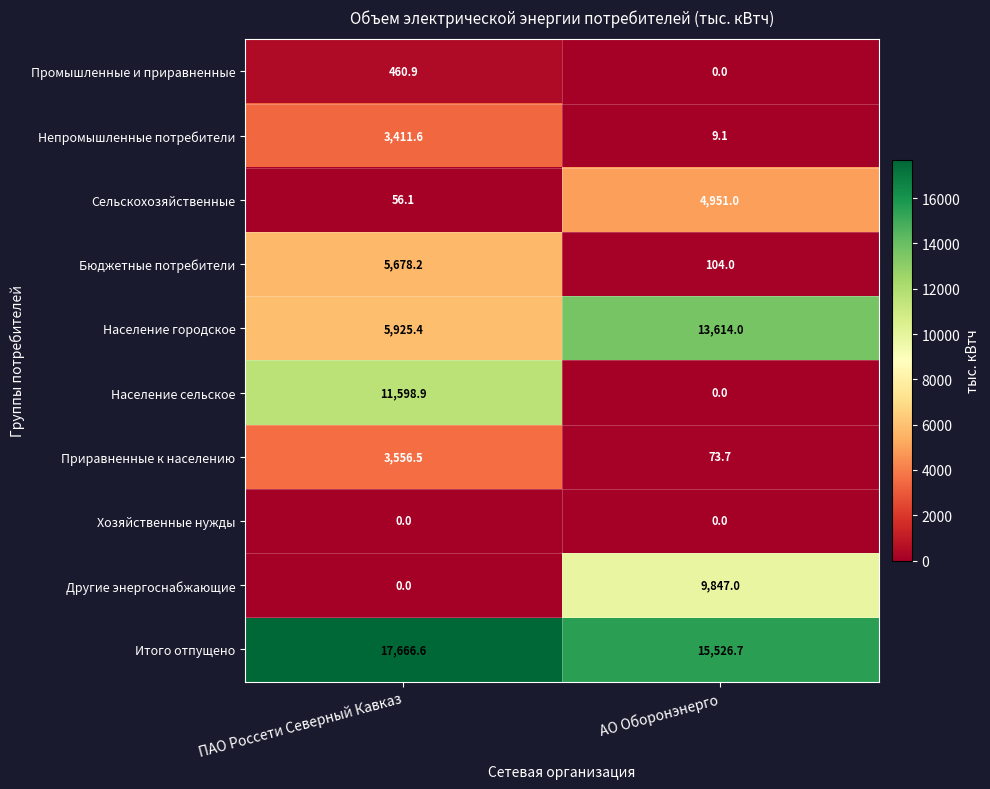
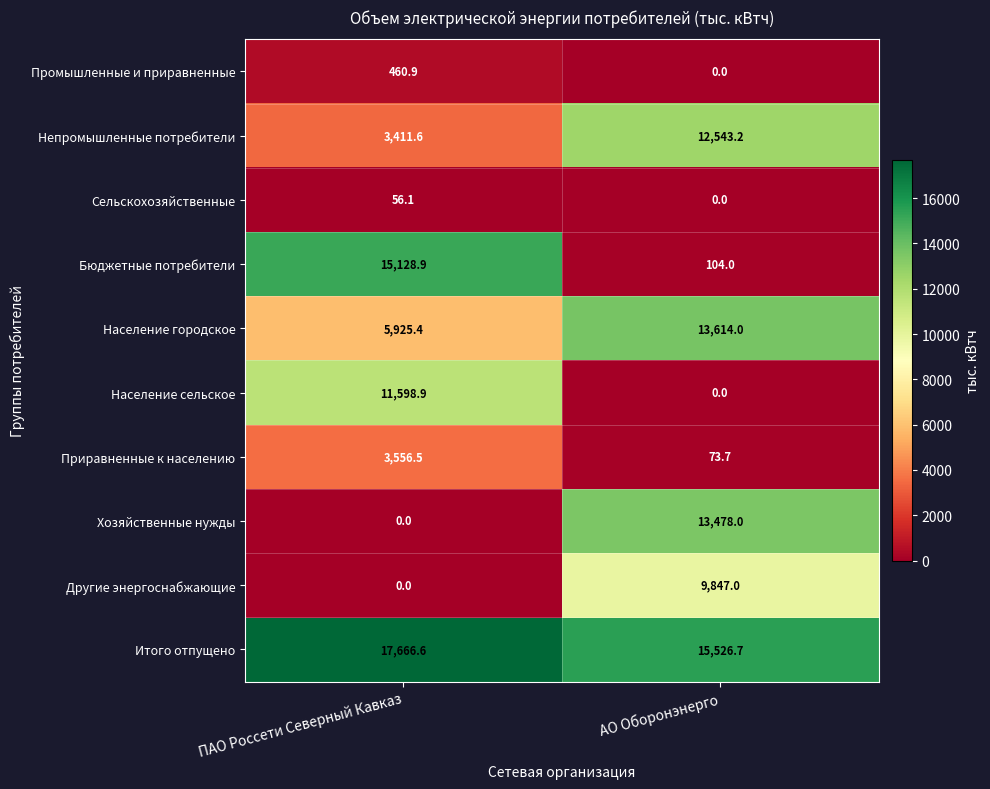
  {
    "Промышленные и приравненные": {
      "ПАО Россети Северный Кавказ": "460.9",
      "АО Оборонэнерго": "0.0"
    },
    "Непромышленные потребители": {
      "ПАО Россети Северный Кавказ": "3,411.6",
-     "АО Оборонэнерго": "9.1"
+     "АО Оборонэнерго": "12,543.2"
    },
    "Сельскохозяйственные": {
      "ПАО Россети Северный Кавказ": "56.1",
-     "АО Оборонэнерго": "4,951.0"
+     "АО Оборонэнерго": "0.0"
    },
    "Бюджетные потребители": {
-     "ПАО Россети Северный Кавказ": "5,678.2",
+     "ПАО Россети Северный Кавказ": "15,128.9",
      "АО Оборонэнерго": "104.0"
    },
    "Население городское": {
      "ПАО Россети Северный Кавказ": "5,925.4",
      "АО Оборонэнерго": "13,614.0"
    },
    "Население сельское": {
      "ПАО Россети Северный Кавказ": "11,598.9",
      "АО Оборонэнерго": "0.0"
    },
    "Приравненные к населению": {
      "ПАО Россети Северный Кавказ": "3,556.5",
      "АО Оборонэнерго": "73.7"
    },
    "Хозяйственные нужды": {
      "ПАО Россети Северный Кавказ": "0.0",
-     "АО Оборонэнерго": "0.0"
+     "АО Оборонэнерго": "13,478.0"
    },
    "Другие энергоснабжающие": {
      "ПАО Россети Северный Кавказ": "0.0",
      "АО Оборонэнерго": "9,847.0"
    },
    "Итого отпущено": {
      "ПАО Россети Северный Кавказ": "17,666.6",
      "АО Оборонэнерго": "15,526.7"
    }
  }
